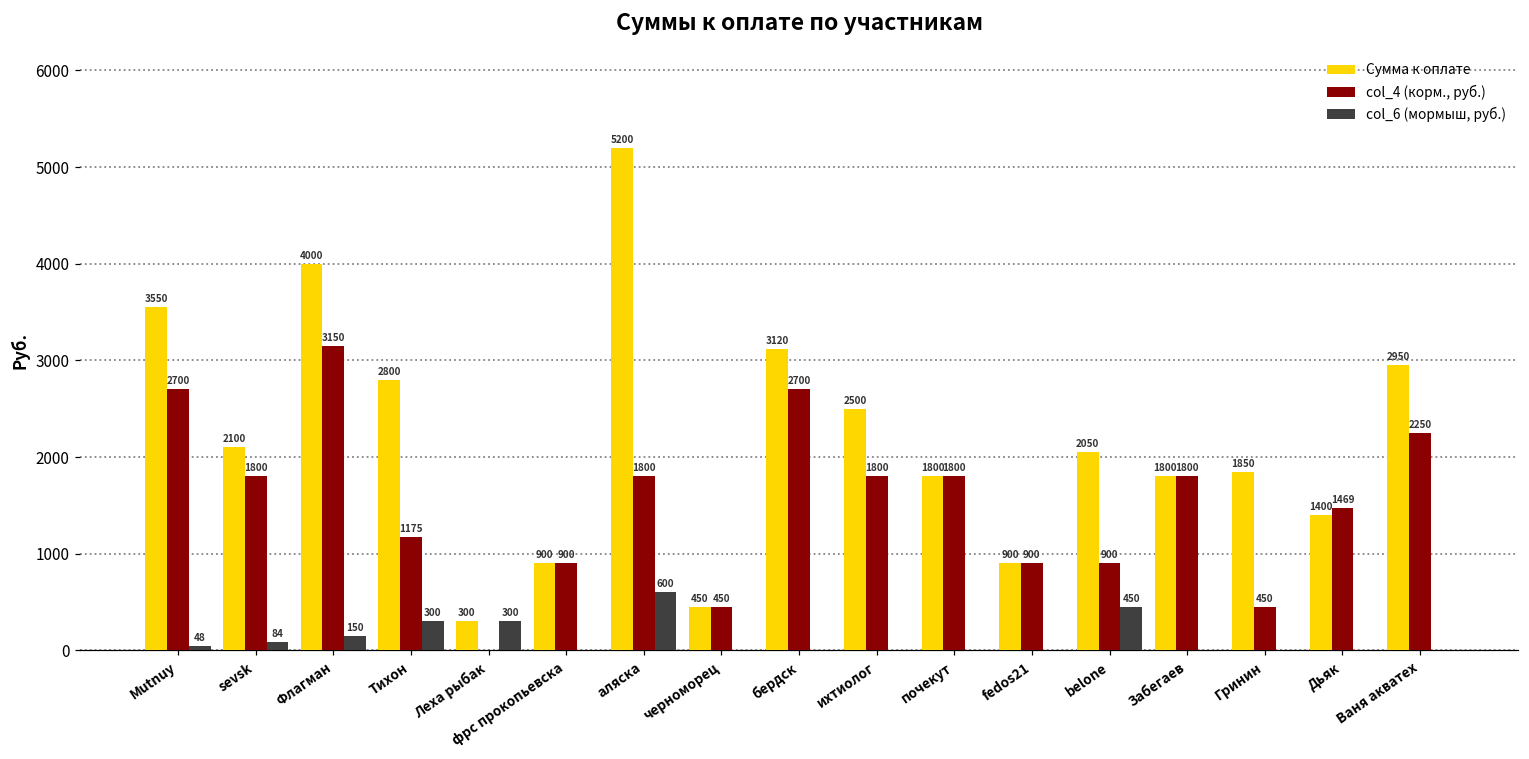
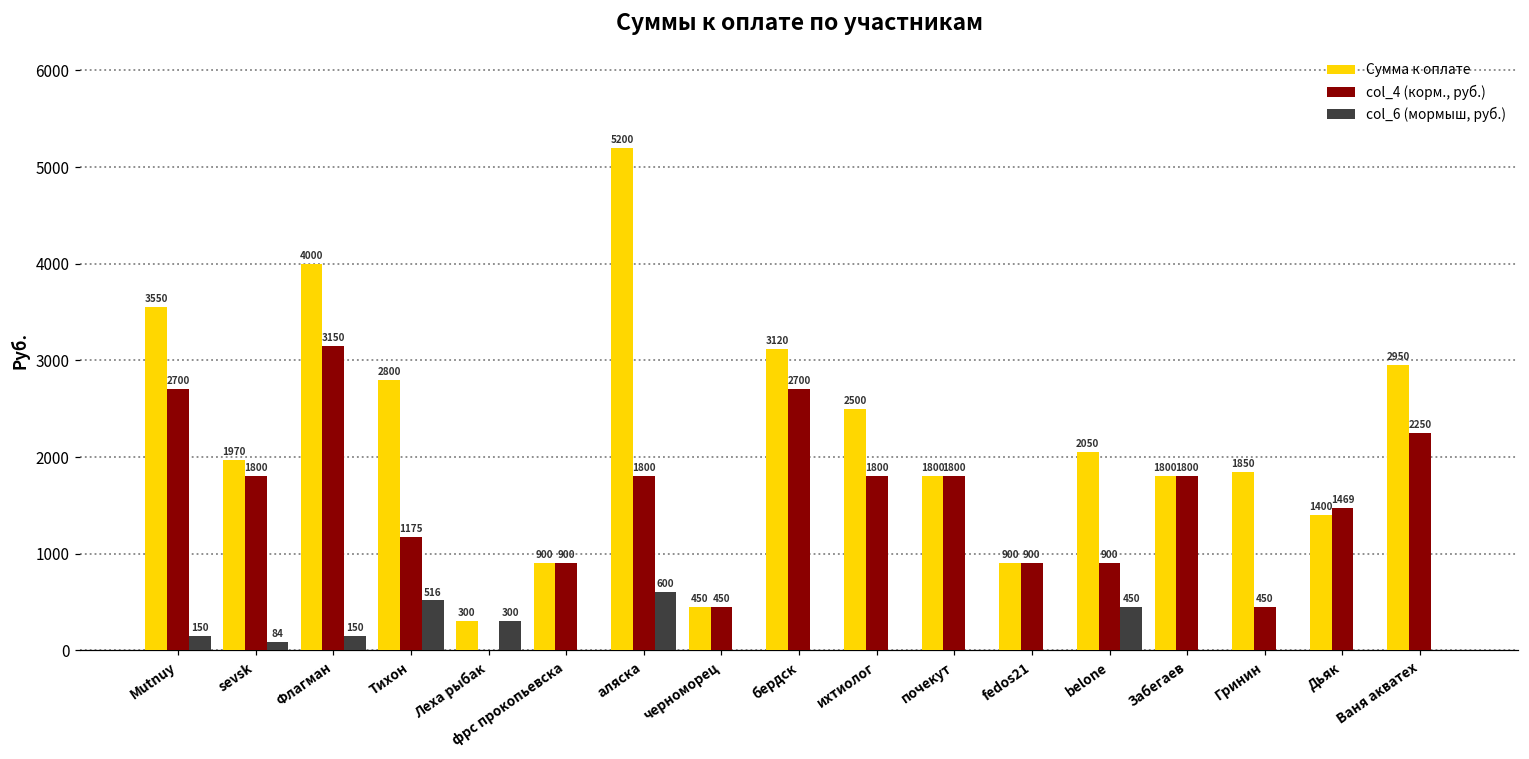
  {
    "Сумма к оплате": {
      "Mutnuy": 3550,
-     "sevsk": 2100,
+     "sevsk": 1970,
      "Флагман": 4000,
      "Тихон": 2800,
      "Леха рыбак": 300,
      "фрс прокопьевска": 900,
      "аляска": 5200,
      "черноморец": 450,
      "бердск": 3120,
      "ихтиолог": 2500,
      "почекут": 1800,
      "fedos21": 900,
      "belone": 2050,
      "Забегаев": 1800,
      "Гринин": 1850,
      "Дьяк": 1400,
      "Ваня акватех": 2950
    },
    "col_4 (корм., руб.)": {
      "Mutnuy": 2700,
      "sevsk": 1800,
      "Флагман": 3150,
      "Тихон": 1175,
      "фрс прокопьевска": 900,
      "аляска": 1800,
      "черноморец": 450,
      "бердск": 2700,
      "ихтиолог": 1800,
      "почекут": 1800,
      "fedos21": 900,
      "belone": 900,
      "Забегаев": 1800,
      "Гринин": 450,
      "Дьяк": 1469,
      "Ваня акватех": 2250
    },
    "col_6 (мормыш, руб.)": {
-     "Mutnuy": 48,
+     "Mutnuy": 150,
      "sevsk": 84,
      "Флагман": 150,
-     "Тихон": 300,
+     "Тихон": 516,
      "Леха рыбак": 300,
      "аляска": 600,
      "belone": 450
    }
  }
